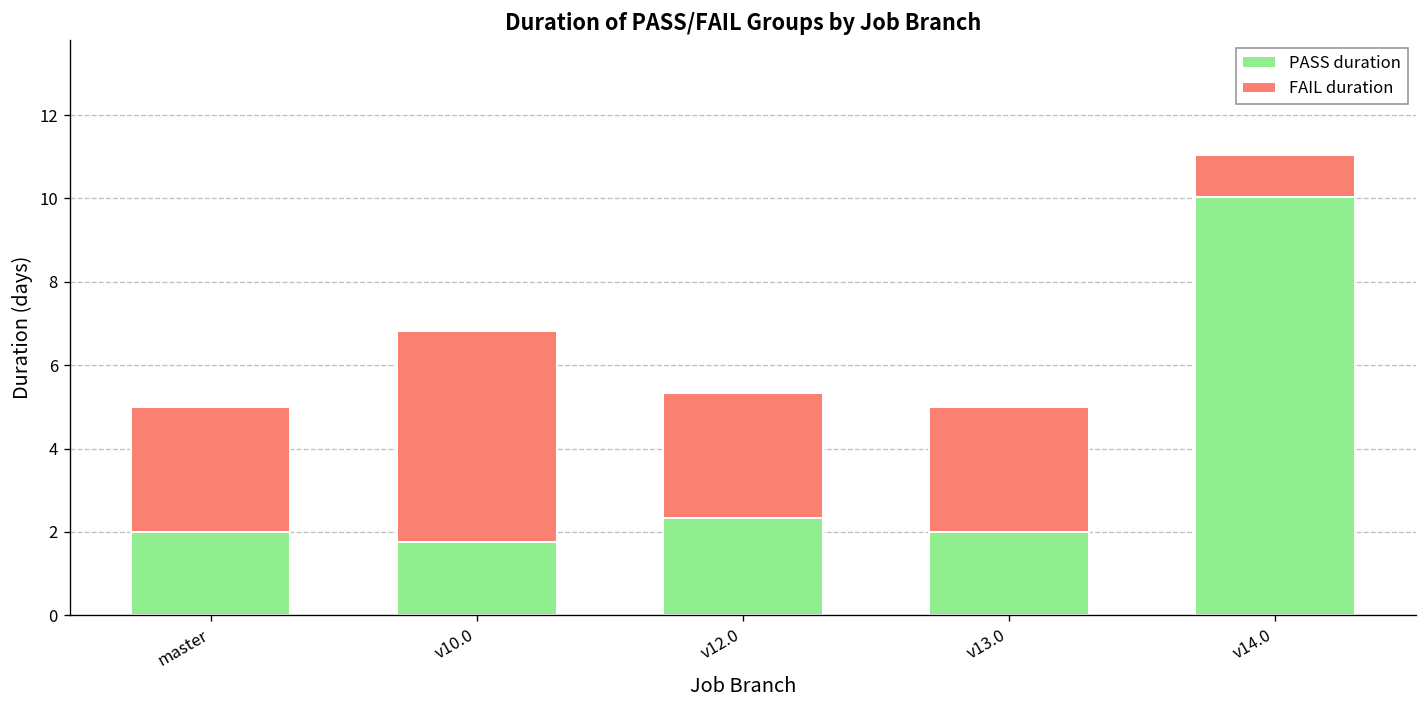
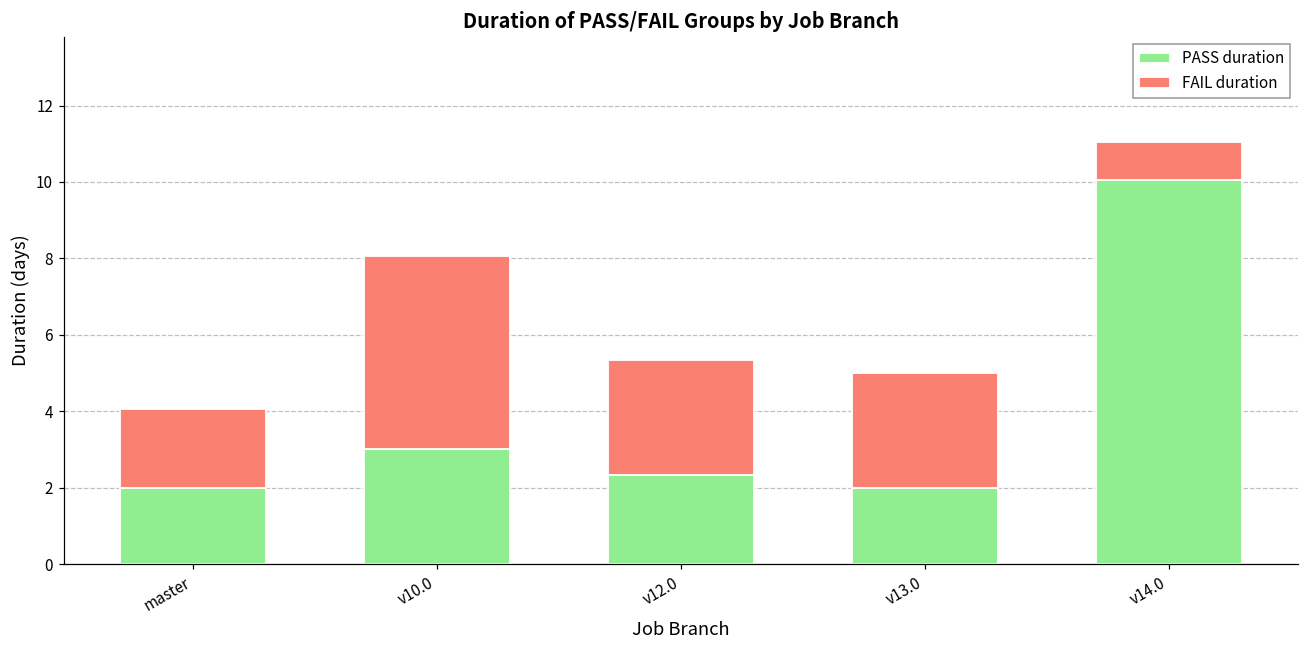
  {
    "PASS duration": {
      "master": 2.0,
-     "v10.0": 1.8,
+     "v10.0": 3.0,
      "v12.0": 2.3,
      "v13.0": 2.0,
      "v14.0": 10.0
    },
    "FAIL duration": {
-     "master": 3.0,
+     "master": 2.1,
      "v10.0": 5.1,
      "v12.0": 3.0,
      "v13.0": 3.0,
      "v14.0": 1.0
    }
  }
